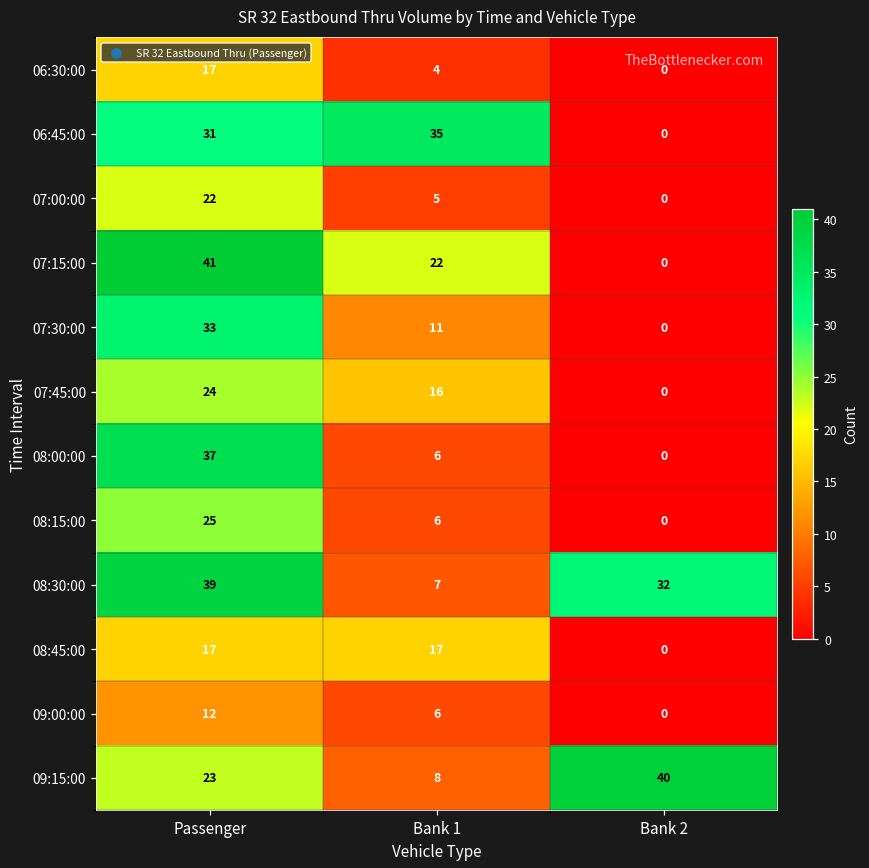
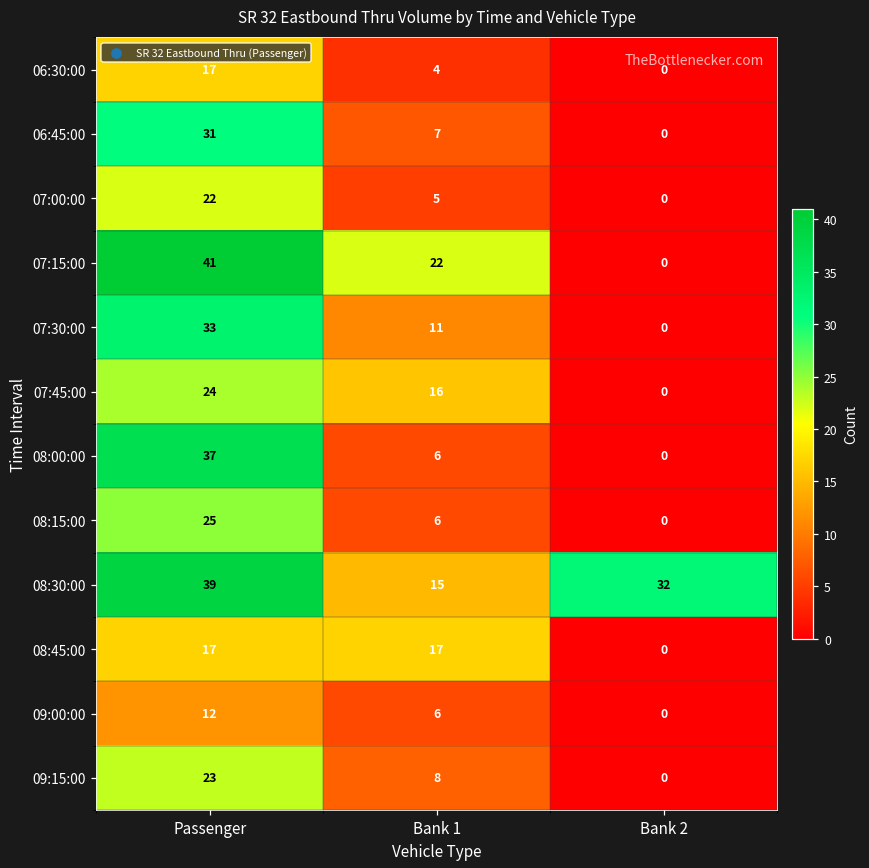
  {
    "06:30:00": {
      "Bank 1": 4
    },
    "06:45:00": {
      "Passenger": 31,
-     "Bank 1": 35,
+     "Bank 1": 7,
      "Bank 2": 0
    },
    "07:00:00": {
      "Passenger": 22,
      "Bank 1": 5,
      "Bank 2": 0
    },
    "07:15:00": {
      "Passenger": 41,
      "Bank 1": 22,
      "Bank 2": 0
    },
    "07:30:00": {
      "Passenger": 33,
      "Bank 1": 11,
      "Bank 2": 0
    },
    "07:45:00": {
      "Passenger": 24,
      "Bank 1": 16,
      "Bank 2": 0
    },
    "08:00:00": {
      "Passenger": 37,
      "Bank 1": 6,
      "Bank 2": 0
    },
    "08:15:00": {
      "Passenger": 25,
      "Bank 1": 6,
      "Bank 2": 0
    },
    "08:30:00": {
      "Passenger": 39,
-     "Bank 1": 7,
+     "Bank 1": 15,
      "Bank 2": 32
    },
    "08:45:00": {
      "Passenger": 17,
      "Bank 1": 17,
      "Bank 2": 0
    },
    "09:00:00": {
      "Passenger": 12,
      "Bank 1": 6,
      "Bank 2": 0
    },
    "09:15:00": {
      "Passenger": 23,
      "Bank 1": 8,
-     "Bank 2": 40
+     "Bank 2": 0
    }
  }
